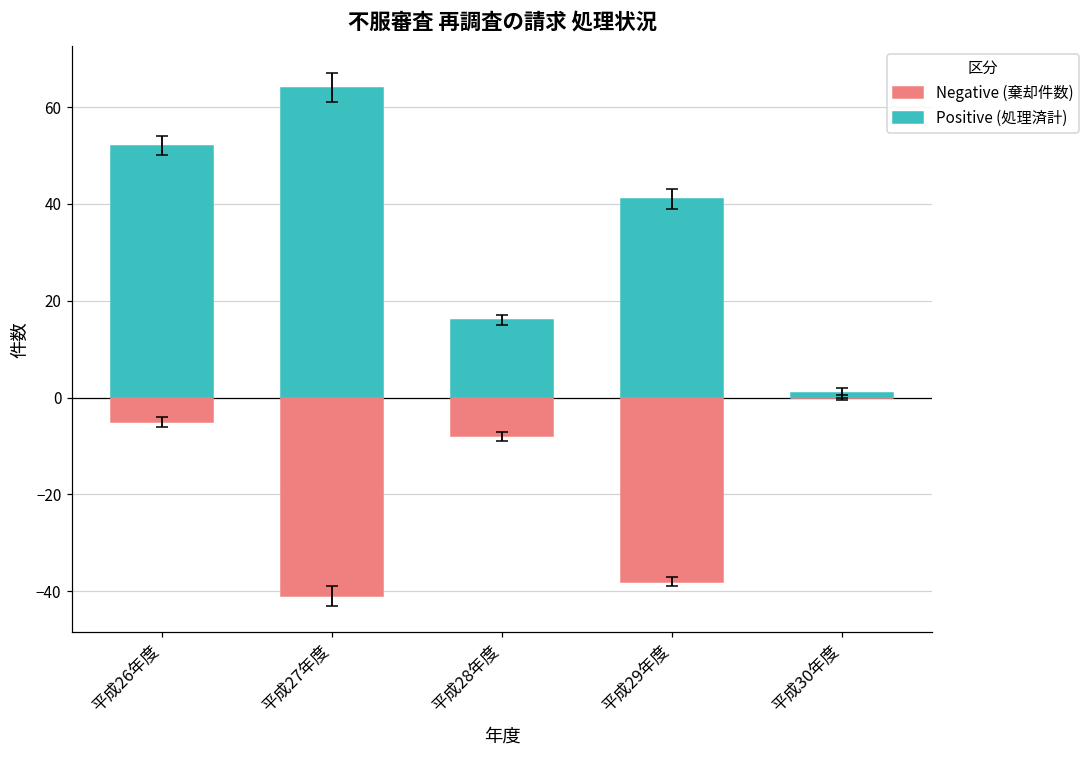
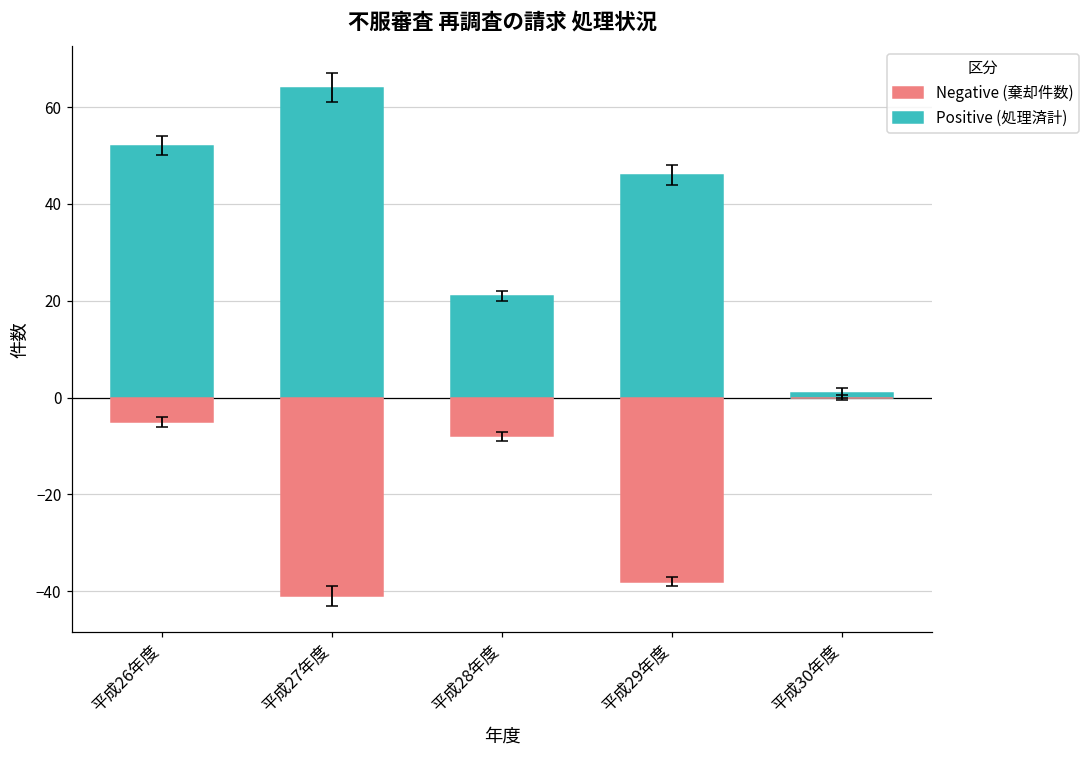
  {
    "Positive (処理済計)": {
      "平成26年度": 52,
      "平成27年度": 64,
-     "平成28年度": 16,
-     "平成29年度": 41,
+     "平成28年度": 21,
+     "平成29年度": 46,
      "平成30年度": 1
    },
    "Negative (棄却件数)": {
      "平成26年度": -5,
      "平成27年度": -41,
      "平成28年度": -8,
      "平成29年度": -38,
      "平成30年度": 0
    }
  }
